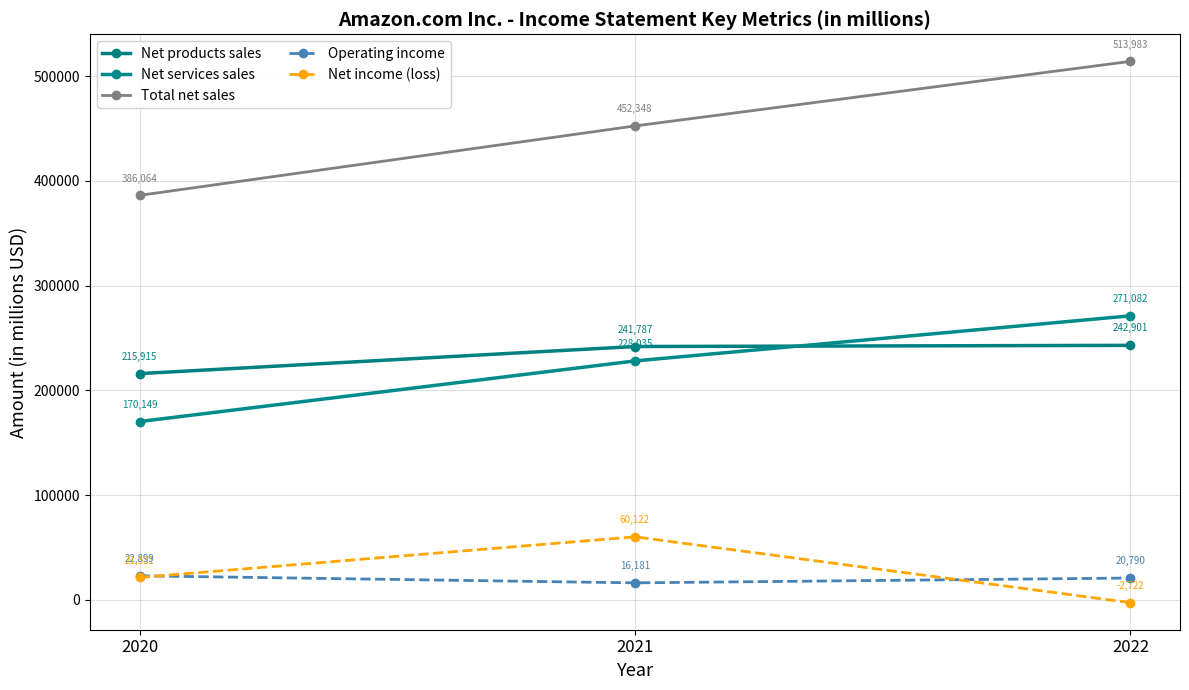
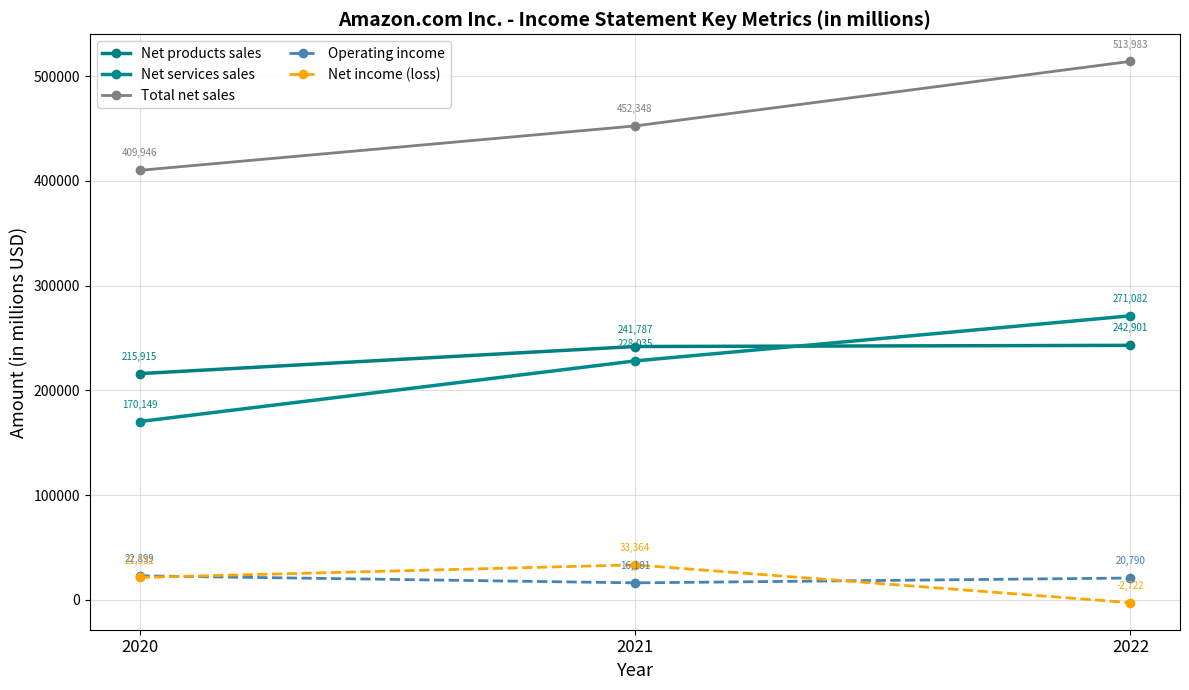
  {
    "Total net sales": {
-     "2020": "386,064",
+     "2020": "409,946",
      "2021": "452,348",
      "2022": "513,983"
    },
    "Operating income": {
      "2022": "20,790"
    },
    "Net income (loss)": {
-     "2021": "60,122",
+     "2021": "33,364",
      "2022": "-2,722"
    }
  }
